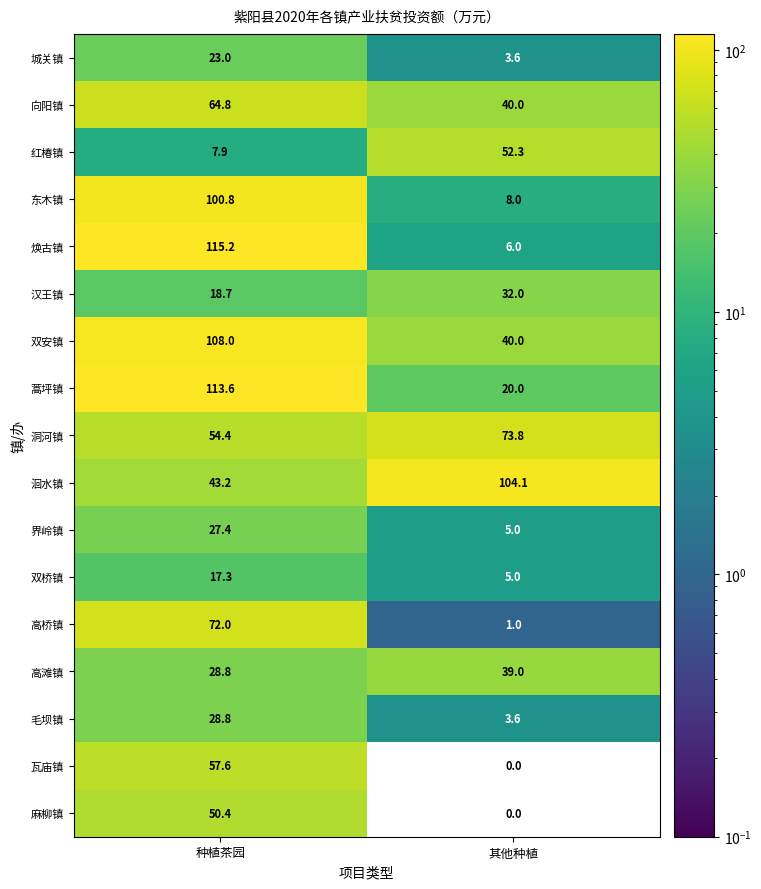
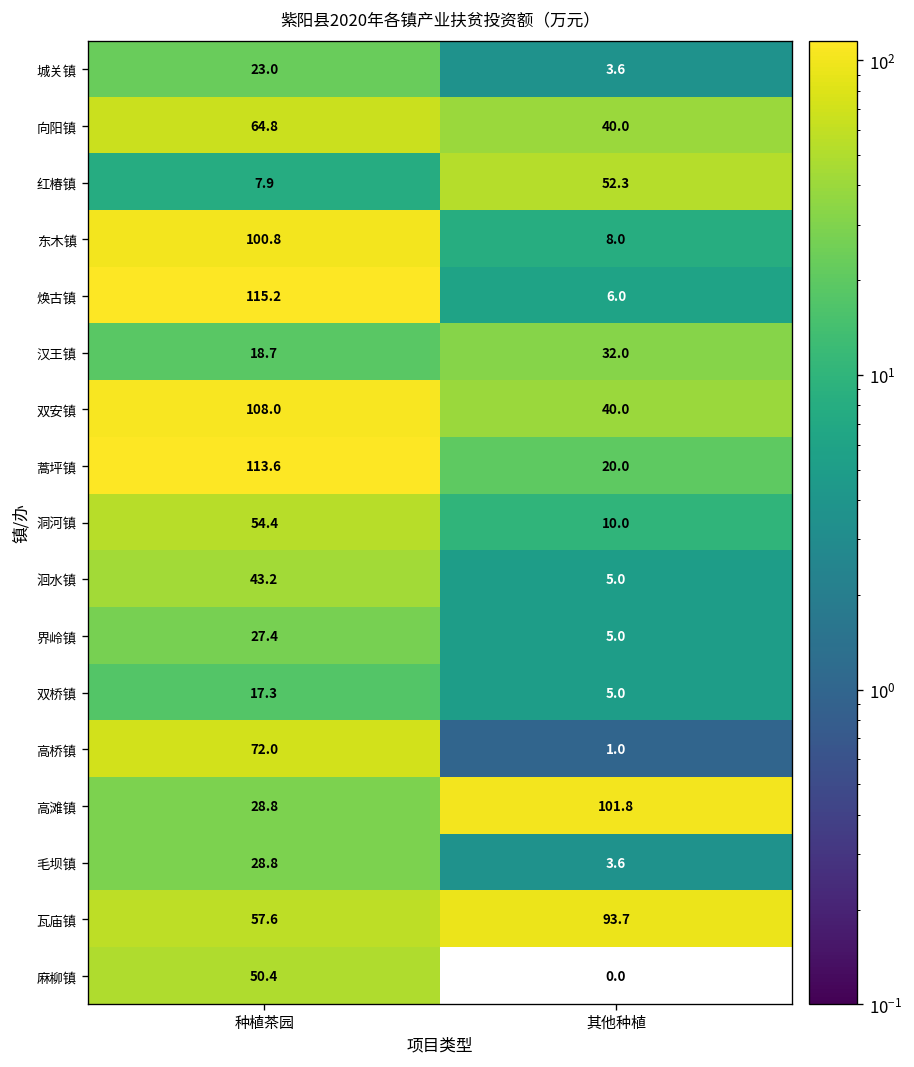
  {
    "城关镇": {
      "种植茶园": 23.0,
      "其他种植": 3.6
    },
    "向阳镇": {
      "种植茶园": 64.8,
      "其他种植": 40.0
    },
    "红椿镇": {
      "种植茶园": 7.9,
      "其他种植": 52.3
    },
    "东木镇": {
      "种植茶园": 100.8,
      "其他种植": 8.0
    },
    "焕古镇": {
      "种植茶园": 115.2,
      "其他种植": 6.0
    },
    "汉王镇": {
      "种植茶园": 18.7,
      "其他种植": 32.0
    },
    "双安镇": {
      "种植茶园": 108.0,
      "其他种植": 40.0
    },
    "蒿坪镇": {
      "种植茶园": 113.6,
      "其他种植": 20.0
    },
    "洞河镇": {
      "种植茶园": 54.4,
-     "其他种植": 73.8
+     "其他种植": 10.0
    },
    "洄水镇": {
      "种植茶园": 43.2,
-     "其他种植": 104.1
+     "其他种植": 5.0
    },
    "界岭镇": {
      "种植茶园": 27.4,
      "其他种植": 5.0
    },
    "双桥镇": {
      "种植茶园": 17.3,
      "其他种植": 5.0
    },
    "高桥镇": {
      "种植茶园": 72.0,
      "其他种植": 1.0
    },
    "高滩镇": {
      "种植茶园": 28.8,
-     "其他种植": 39.0
+     "其他种植": 101.8
    },
    "毛坝镇": {
      "种植茶园": 28.8,
      "其他种植": 3.6
    },
    "瓦庙镇": {
      "种植茶园": 57.6,
-     "其他种植": 0.0
+     "其他种植": 93.7
    },
    "麻柳镇": {
      "种植茶园": 50.4,
      "其他种植": 0.0
    }
  }
